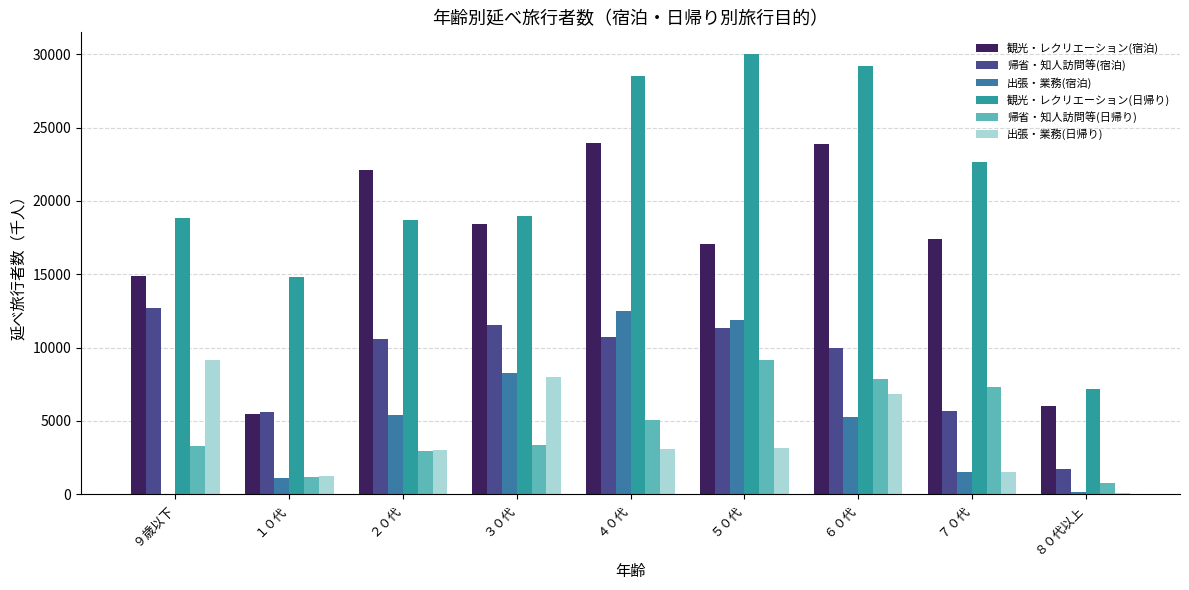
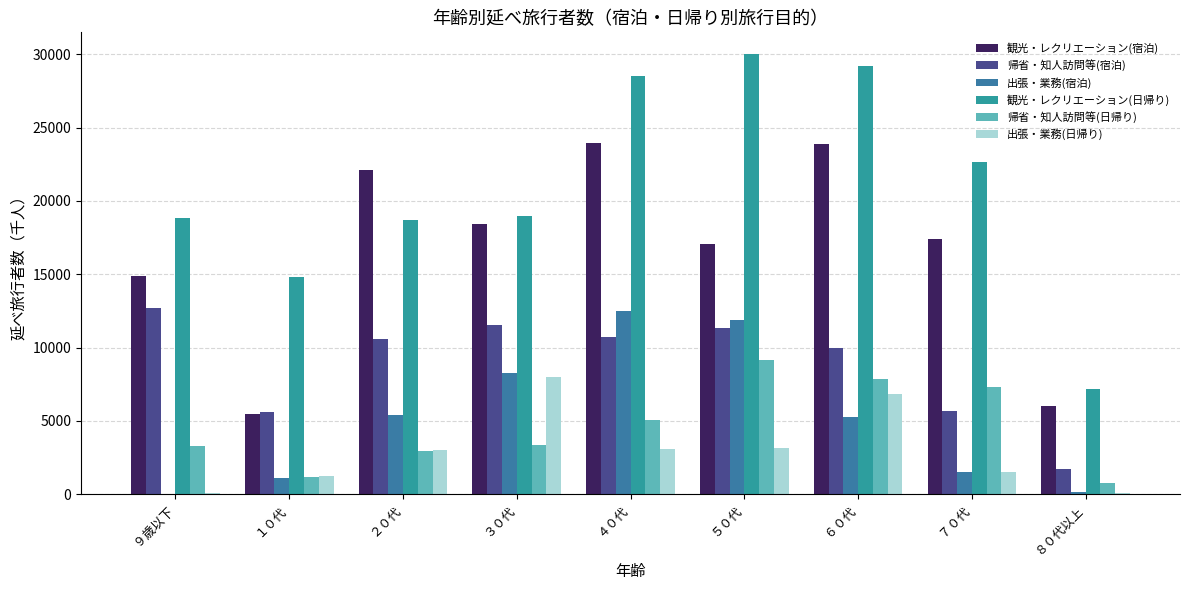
  {
    "観光・レクリエーション(宿泊)": {
      "９歳以下": 14900,
      "１０代": 5500,
      "２０代": 22100,
      "３０代": 18400,
      "４０代": 24000,
      "５０代": 17000,
      "６０代": 23900,
      "７０代": 17400,
      "８０代以上": 6000
    },
    "帰省・知人訪問等(日帰り)": {
      "９歳以下": 3300,
      "１０代": 1200,
      "２０代": 3000,
      "３０代": 3400,
      "４０代": 5000,
      "５０代": 9200,
      "６０代": 7900,
      "７０代": 7300,
      "８０代以上": 800
    },
    "出張・業務(日帰り)": {
-     "９歳以下": 9200,
+     "９歳以下": 100,
      "１０代": 1200,
      "２０代": 3000,
      "３０代": 8000,
      "４０代": 3100,
      "５０代": 3200,
      "６０代": 6800,
      "７０代": 1500
    }
  }
